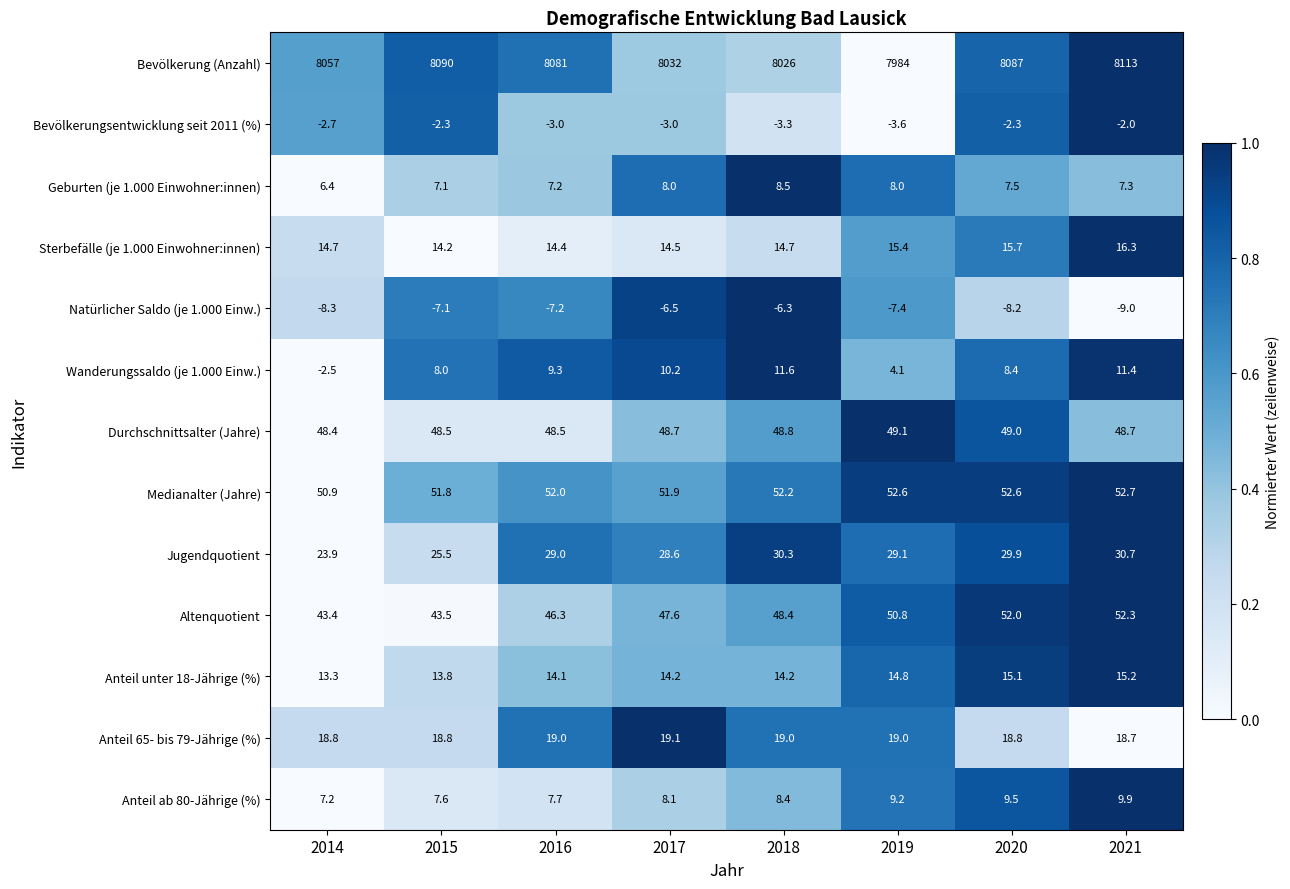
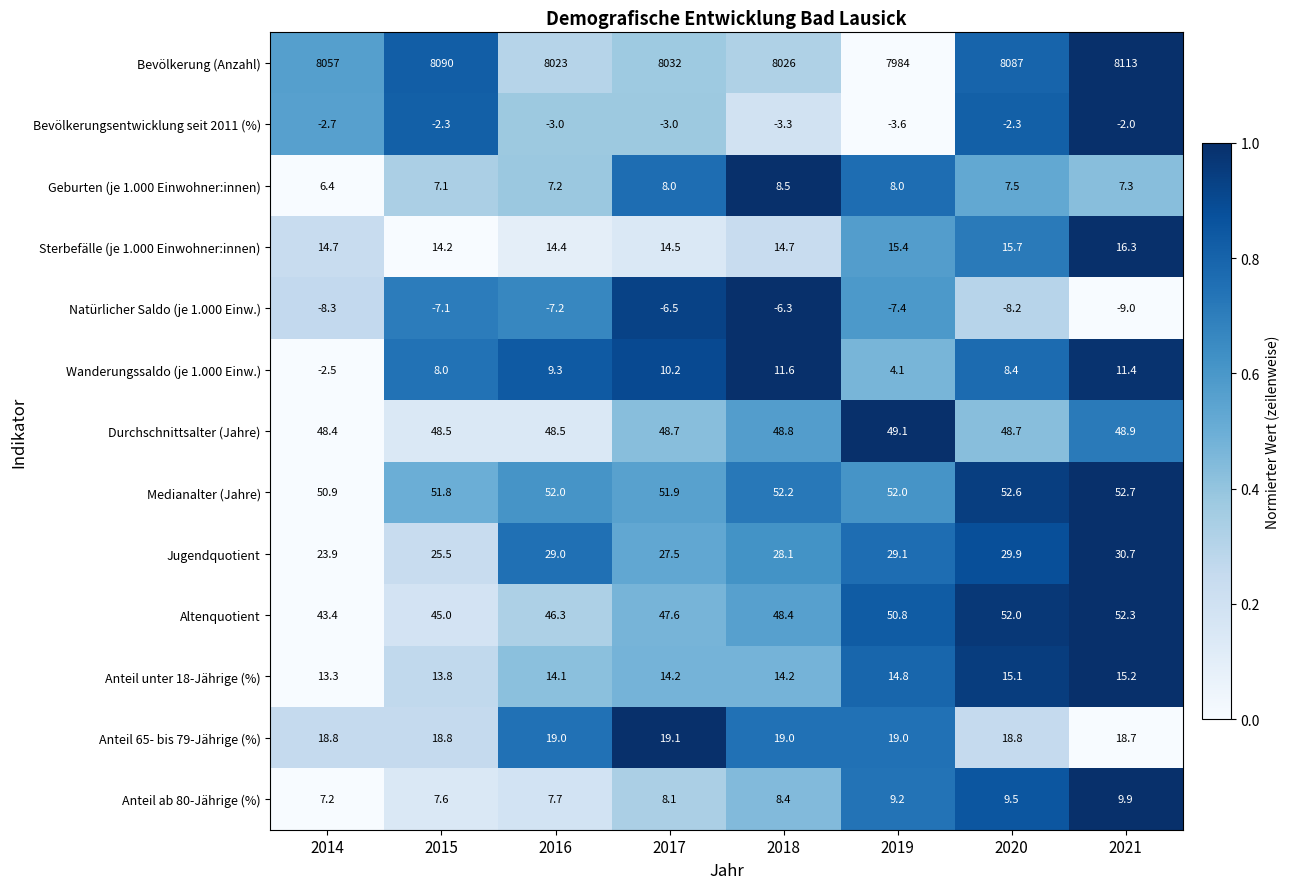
  {
    "Bevölkerung (Anzahl)": {
      "2014": 8057,
      "2015": 8090,
-     "2016": 8081,
+     "2016": 8023,
      "2017": 8032,
      "2018": 8026,
      "2019": 7984,
      "2020": 8087,
      "2021": 8113
    },
    "Bevölkerungsentwicklung seit 2011 (%)": {
      "2014": -2.7,
      "2015": -2.3,
      "2016": -3.0,
      "2017": -3.0,
      "2018": -3.3,
      "2019": -3.6,
      "2020": -2.3,
      "2021": -2.0
    },
    "Geburten (je 1.000 Einwohner:innen)": {
      "2014": 6.4,
      "2015": 7.1,
      "2016": 7.2,
      "2017": 8.0,
      "2018": 8.5,
      "2019": 8.0,
      "2020": 7.5,
      "2021": 7.3
    },
    "Sterbefälle (je 1.000 Einwohner:innen)": {
      "2014": 14.7,
      "2015": 14.2,
      "2016": 14.4,
      "2017": 14.5,
      "2018": 14.7,
      "2019": 15.4,
      "2020": 15.7,
      "2021": 16.3
    },
    "Natürlicher Saldo (je 1.000 Einw.)": {
      "2014": -8.3,
      "2015": -7.1,
      "2016": -7.2,
      "2017": -6.5,
      "2018": -6.3,
      "2019": -7.4,
      "2020": -8.2,
      "2021": -9.0
    },
    "Wanderungssaldo (je 1.000 Einw.)": {
      "2014": -2.5,
      "2015": 8.0,
      "2016": 9.3,
      "2017": 10.2,
      "2018": 11.6,
      "2019": 4.1,
      "2020": 8.4,
      "2021": 11.4
    },
    "Durchschnittsalter (Jahre)": {
      "2014": 48.4,
      "2015": 48.5,
      "2016": 48.5,
      "2017": 48.7,
      "2018": 48.8,
      "2019": 49.1,
-     "2020": 49.0,
-     "2021": 48.7
+     "2020": 48.7,
+     "2021": 48.9
    },
    "Medianalter (Jahre)": {
      "2014": 50.9,
      "2015": 51.8,
      "2016": 52.0,
      "2017": 51.9,
      "2018": 52.2,
-     "2019": 52.6,
+     "2019": 52.0,
      "2020": 52.6,
      "2021": 52.7
    },
    "Jugendquotient": {
      "2014": 23.9,
      "2015": 25.5,
      "2016": 29.0,
-     "2017": 28.6,
-     "2018": 30.3,
+     "2017": 27.5,
+     "2018": 28.1,
      "2019": 29.1,
      "2020": 29.9,
      "2021": 30.7
    },
    "Altenquotient": {
      "2014": 43.4,
-     "2015": 43.5,
+     "2015": 45.0,
      "2016": 46.3,
      "2017": 47.6,
      "2018": 48.4,
      "2019": 50.8,
      "2020": 52.0,
      "2021": 52.3
    },
    "Anteil unter 18-Jährige (%)": {
      "2014": 13.3,
      "2015": 13.8,
      "2016": 14.1,
      "2017": 14.2,
      "2018": 14.2,
      "2019": 14.8,
      "2020": 15.1,
      "2021": 15.2
    },
    "Anteil 65- bis 79-Jährige (%)": {
      "2014": 18.8,
      "2015": 18.8,
      "2016": 19.0,
      "2017": 19.1,
      "2018": 19.0,
      "2019": 19.0,
      "2020": 18.8,
      "2021": 18.7
    },
    "Anteil ab 80-Jährige (%)": {
      "2014": 7.2,
      "2015": 7.6,
      "2016": 7.7,
      "2017": 8.1,
      "2018": 8.4,
      "2019": 9.2,
      "2020": 9.5,
      "2021": 9.9
    }
  }
